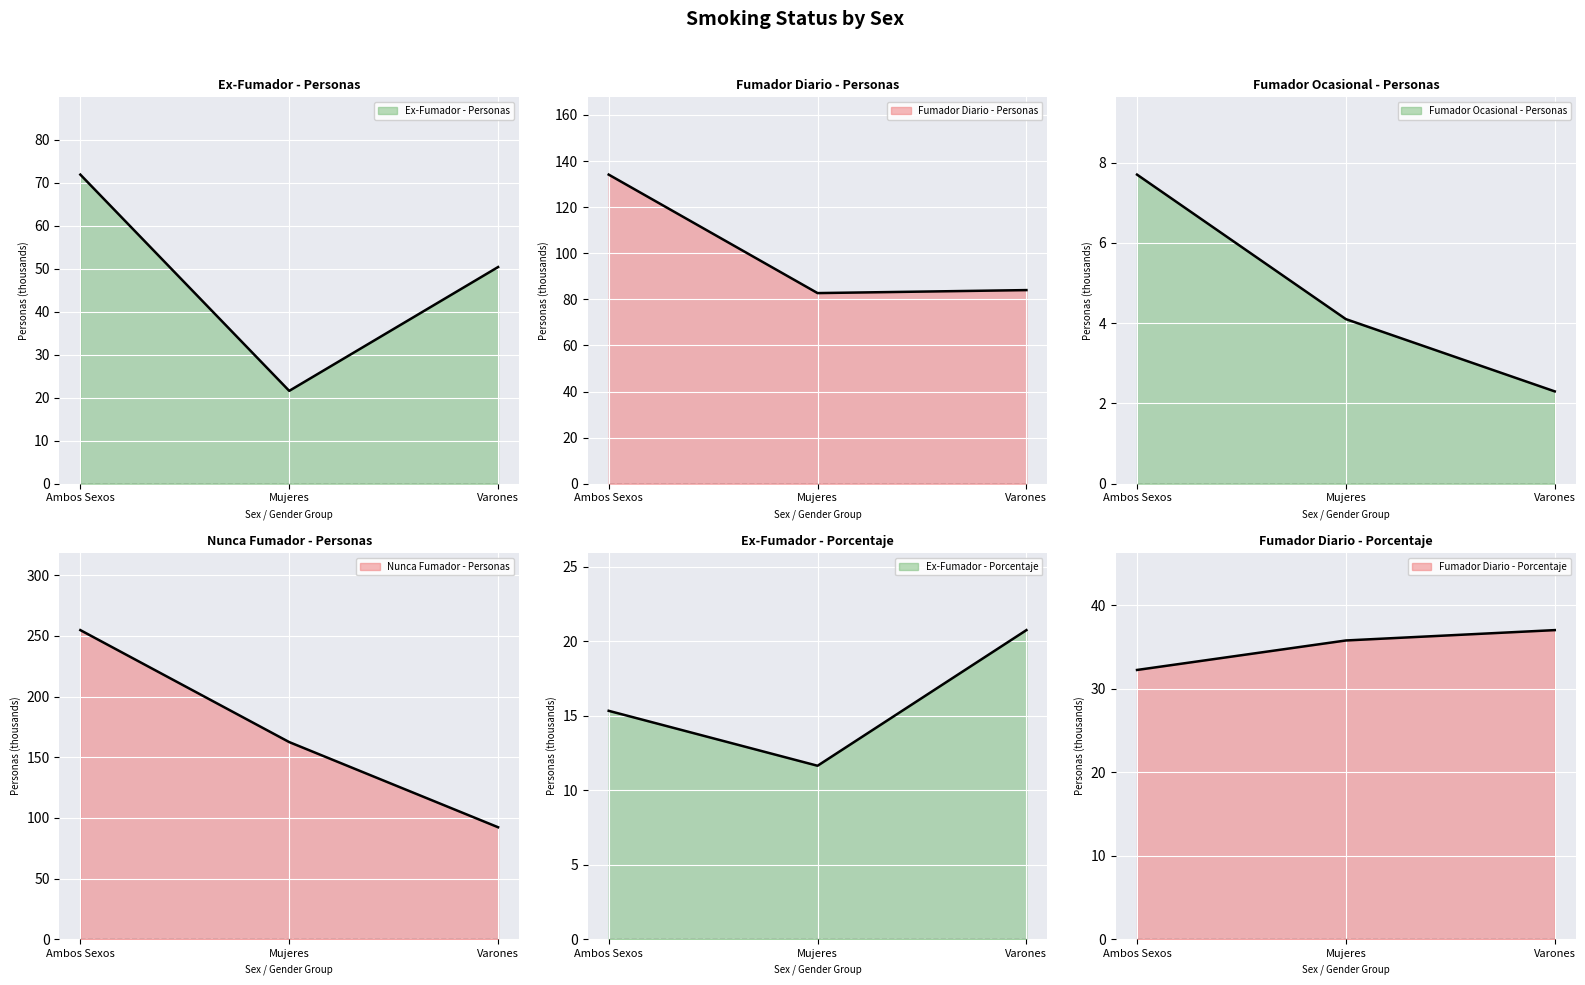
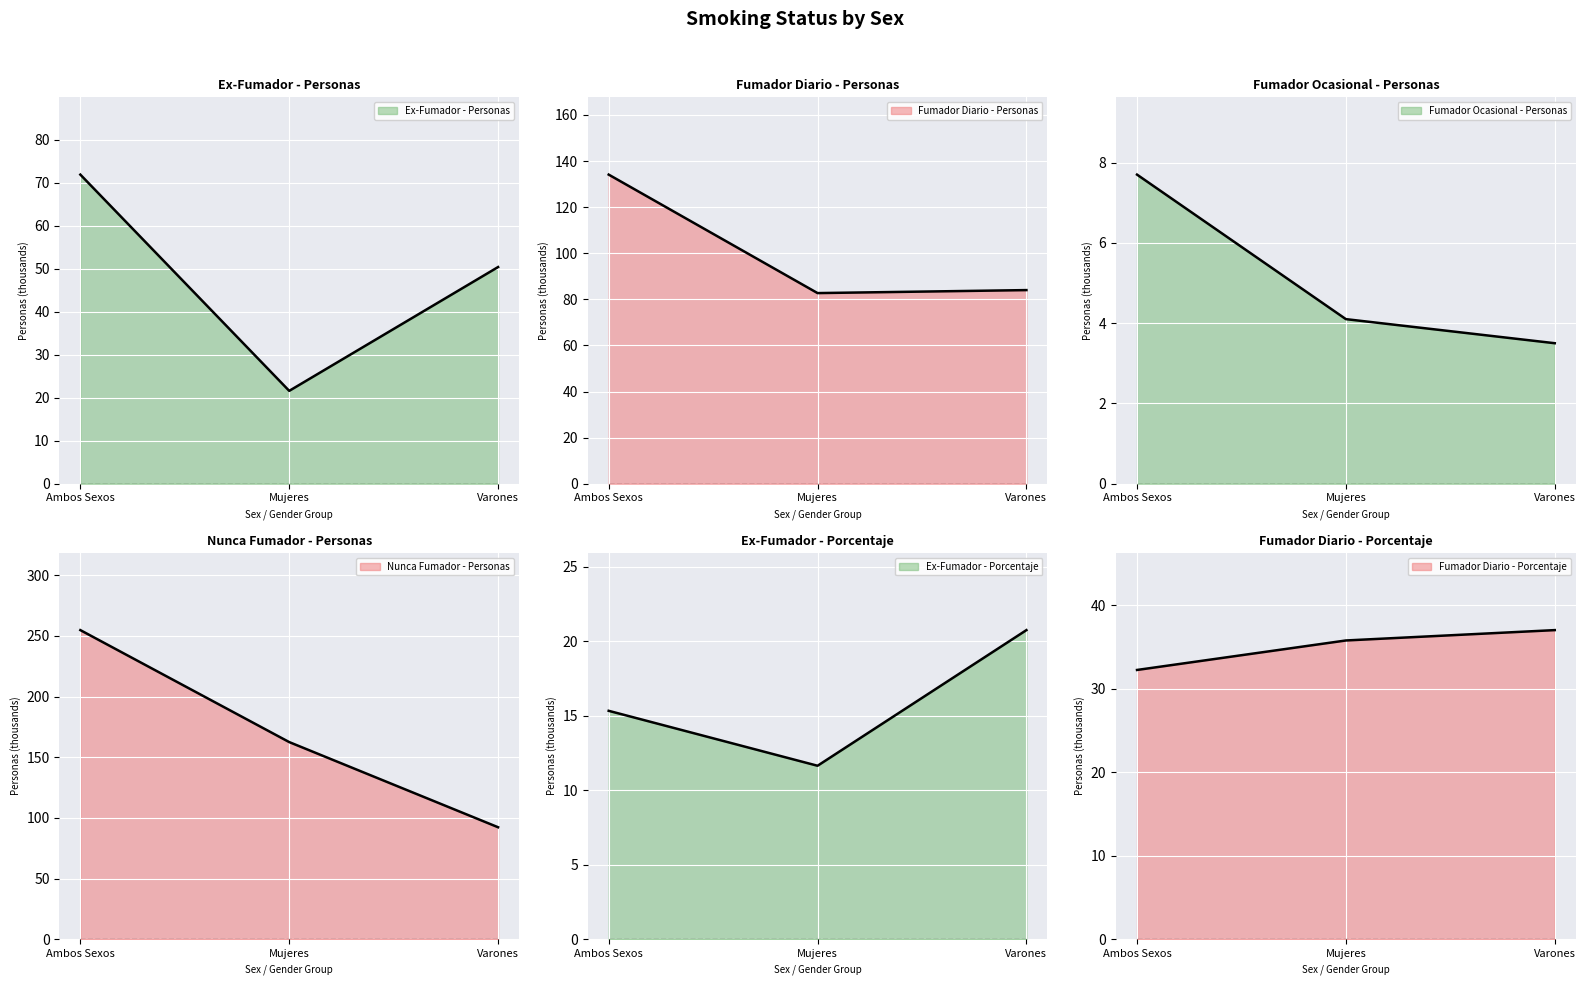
  {
    "Ex-Fumador - Personas": {
      "Ex-Fumador - Personas": {
        "Ambos Sexos": 72,
        "Mujeres": 22,
        "Varones": 50
      }
    },
    "Fumador Diario - Personas": {
      "Fumador Diario - Personas": {
        "Ambos Sexos": 134,
        "Mujeres": 83,
        "Varones": 84
      }
    },
    "Fumador Ocasional - Personas": {
      "Fumador Ocasional - Personas": {
        "Ambos Sexos": 7.7,
        "Mujeres": 4.1,
-       "Varones": 2.3
+       "Varones": 3.5
      }
    },
    "Nunca Fumador - Personas": {
      "Nunca Fumador - Personas": {
        "Ambos Sexos": 255,
        "Mujeres": 163,
        "Varones": 92
      }
    },
    "Ex-Fumador - Porcentaje": {
      "Ex-Fumador - Porcentaje": {
        "Ambos Sexos": 15.3,
        "Mujeres": 11.7,
        "Varones": 20.8
      }
    },
    "Fumador Diario - Porcentaje": {
      "Fumador Diario - Porcentaje": {
        "Ambos Sexos": 32,
        "Mujeres": 36,
        "Varones": 37
      }
    }
  }
